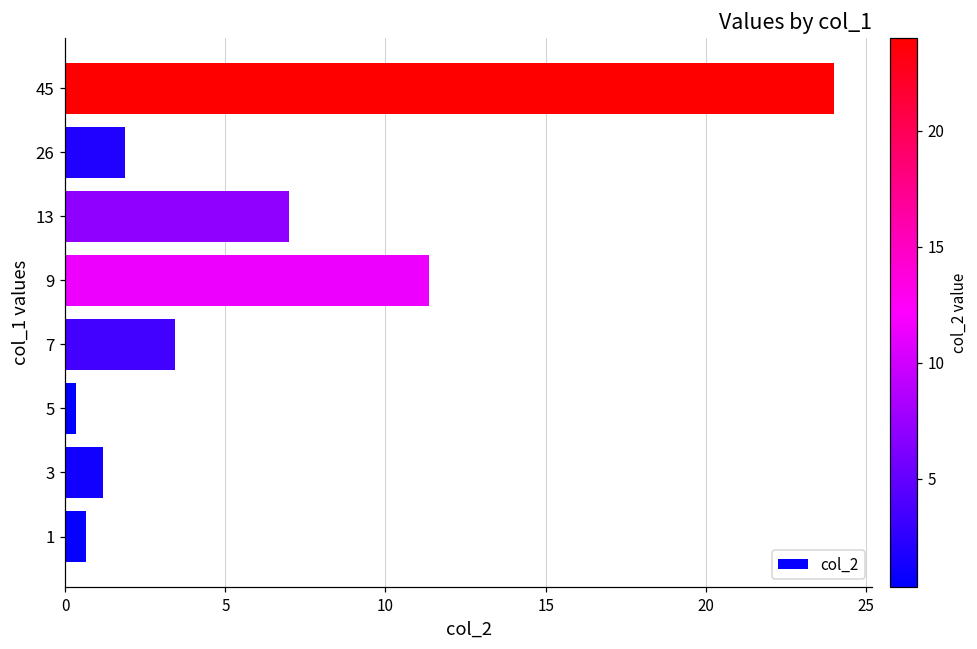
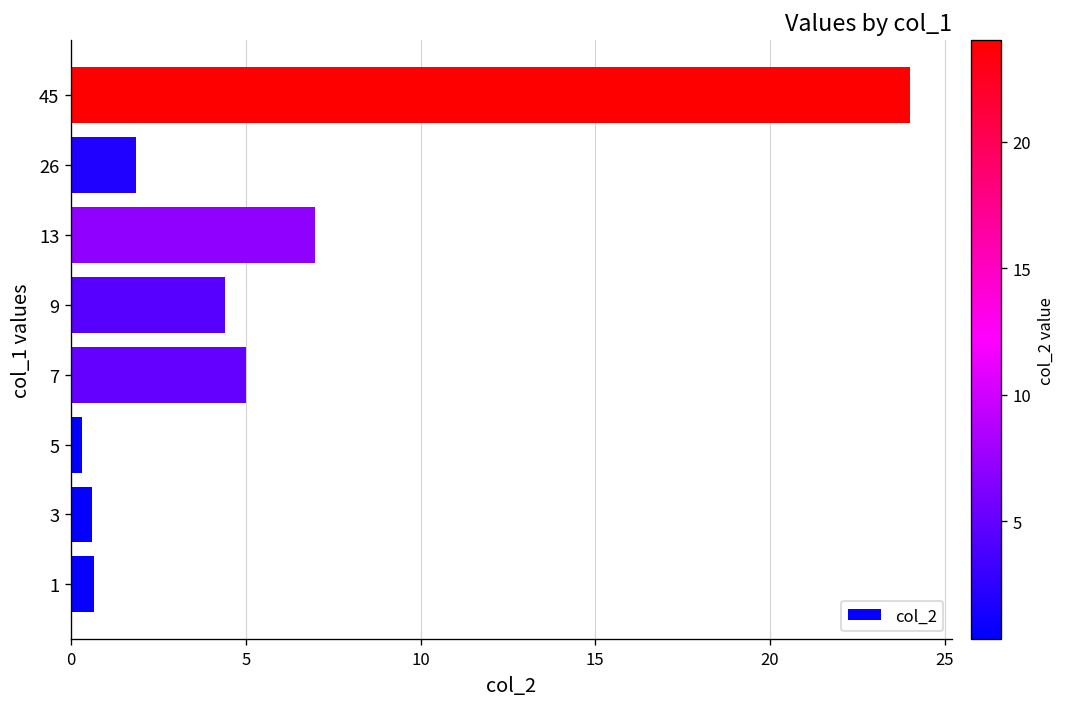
  {
    "45": 24.0,
    "26": 1.9,
    "13": 7.0,
-   "9": 11.3,
-   "7": 3.4,
+   "9": 4.4,
+   "7": 5.0,
    "5": 0.3,
-   "3": 1.2,
+   "3": 0.6,
    "1": 0.7
  }
